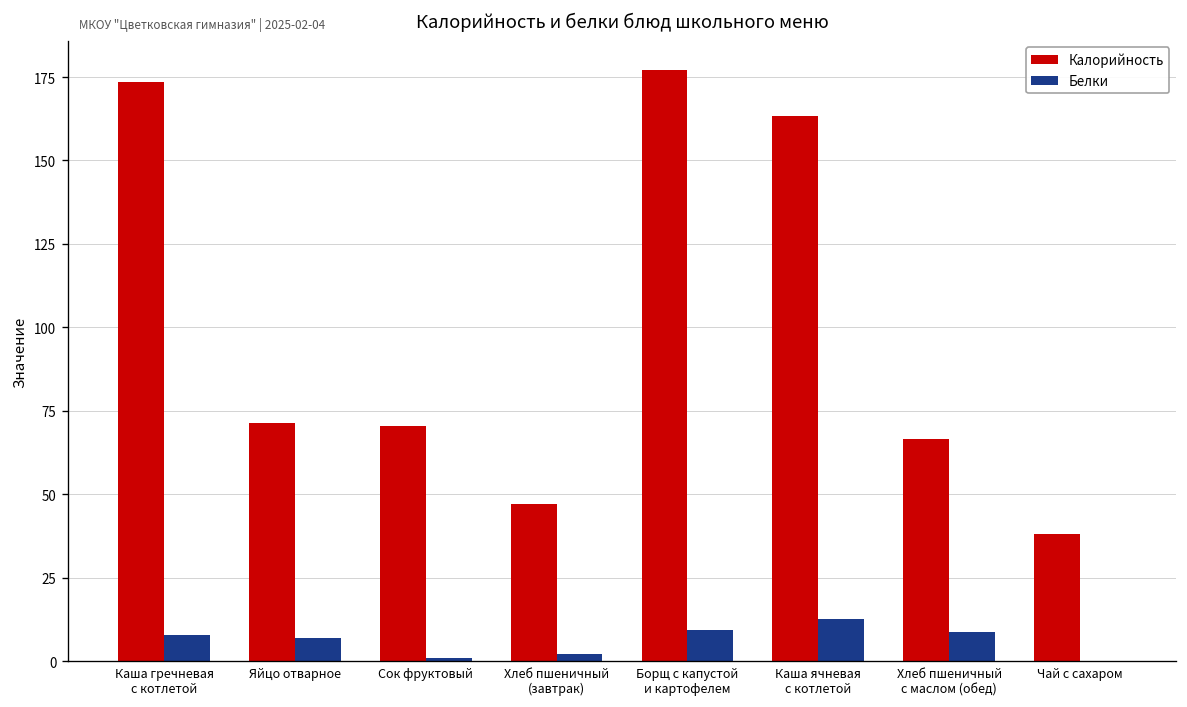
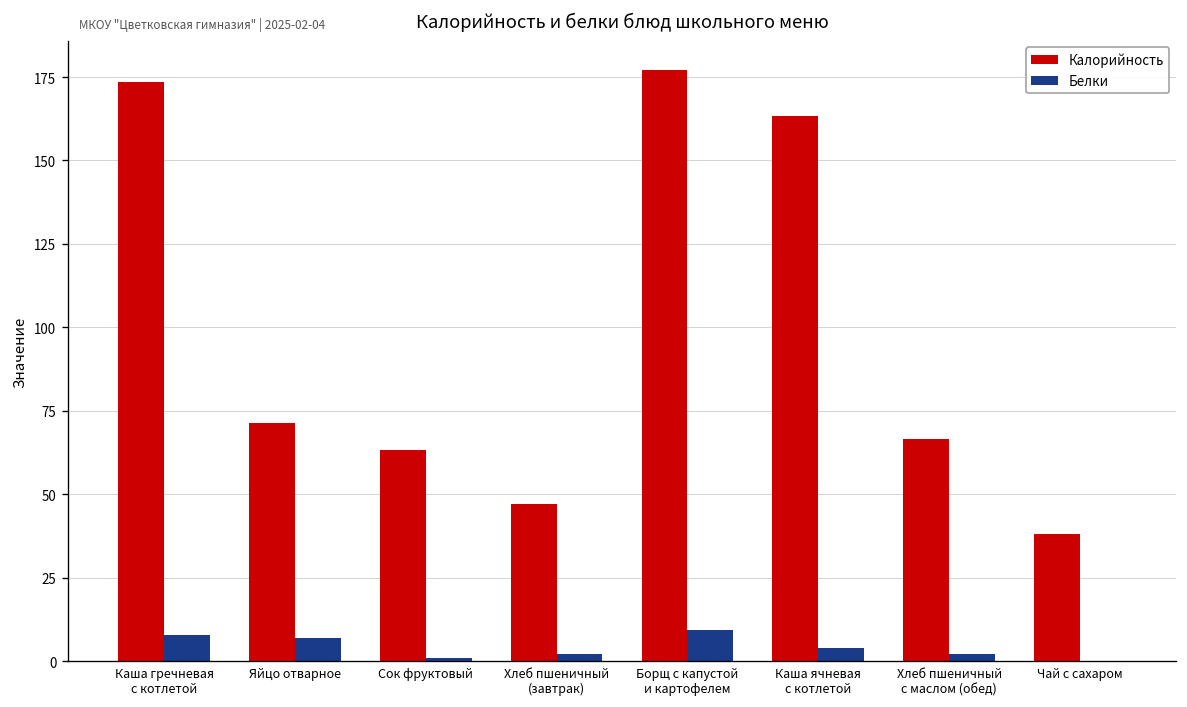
  {
    "Калорийность": {
      "Каша гречневая с котлетой": 174,
      "Яйцо отварное": 71,
-     "Сок фруктовый": 70,
+     "Сок фруктовый": 63,
      "Хлеб пшеничный (завтрак)": 47,
      "Борщ с капустой и картофелем": 177,
      "Каша ячневая с котлетой": 163,
      "Хлеб пшеничный с маслом (обед)": 66,
      "Чай с сахаром": 38
    },
    "Белки": {
      "Каша гречневая с котлетой": 8,
      "Яйцо отварное": 7,
      "Сок фруктовый": 1,
      "Хлеб пшеничный (завтрак)": 2,
      "Борщ с капустой и картофелем": 9,
-     "Каша ячневая с котлетой": 13,
-     "Хлеб пшеничный с маслом (обед)": 9,
+     "Каша ячневая с котлетой": 4,
+     "Хлеб пшеничный с маслом (обед)": 2,
      "Чай с сахаром": 0
    }
  }
